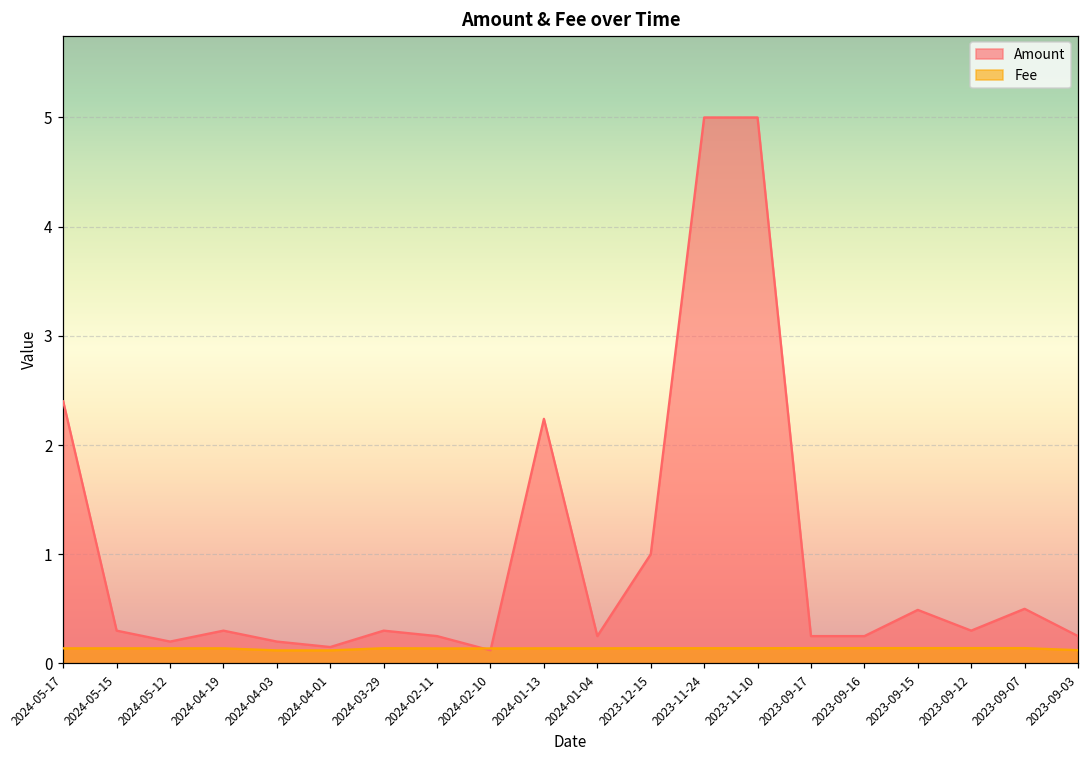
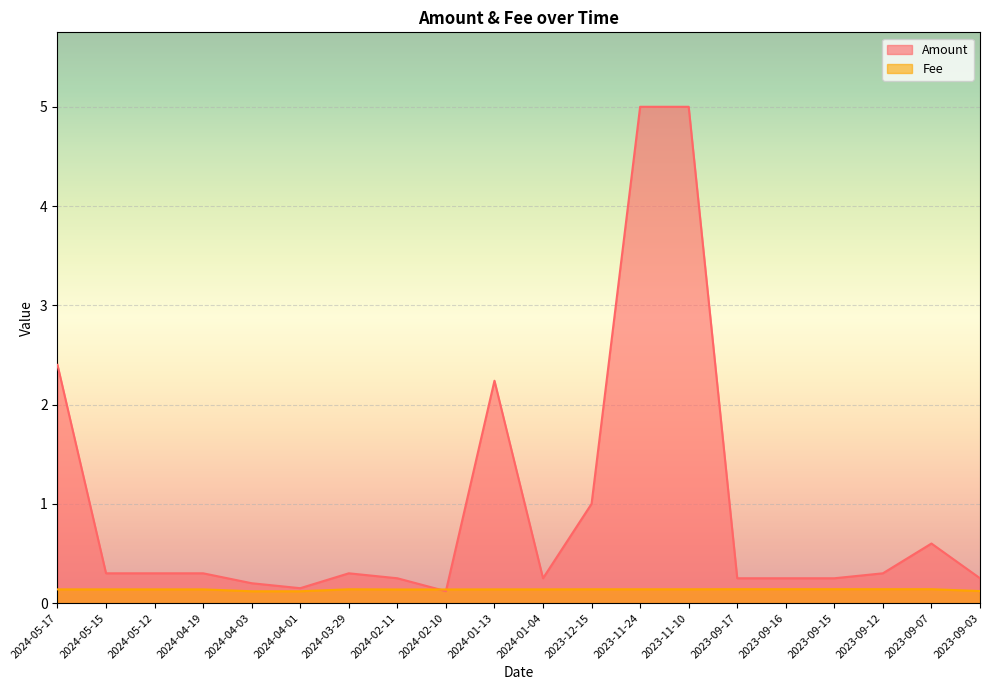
  {
    "Amount": {
      "2024-05-17": 2.4,
      "2024-05-15": 0.3,
-     "2024-05-12": 0.2,
+     "2024-05-12": 0.3,
      "2024-04-19": 0.3,
      "2024-04-03": 0.2,
      "2024-04-01": 0.2,
      "2024-03-29": 0.3,
      "2024-02-11": 0.3,
      "2024-01-13": 2.2,
      "2024-01-04": 0.3,
      "2023-12-15": 1.0,
      "2023-11-24": 5.0,
      "2023-11-10": 5.0,
      "2023-09-17": 0.3,
      "2023-09-16": 0.3,
-     "2023-09-15": 0.5,
+     "2023-09-15": 0.3,
      "2023-09-12": 0.3,
-     "2023-09-07": 0.5,
+     "2023-09-07": 0.6,
      "2023-09-03": 0.3
    },
    "Fee": {
      "2024-05-17": 0.1,
      "2024-05-15": 0.1,
      "2024-05-12": 0.1,
      "2024-04-19": 0.1,
      "2024-04-03": 0.1,
      "2024-04-01": 0.1,
      "2024-03-29": 0.1,
      "2024-02-11": 0.1,
      "2024-01-13": 0.1,
      "2024-01-04": 0.1,
      "2023-12-15": 0.1,
      "2023-11-24": 0.1,
      "2023-11-10": 0.1,
      "2023-09-17": 0.1,
      "2023-09-16": 0.1,
      "2023-09-15": 0.1,
      "2023-09-12": 0.1,
      "2023-09-07": 0.1,
      "2023-09-03": 0.1
    }
  }
